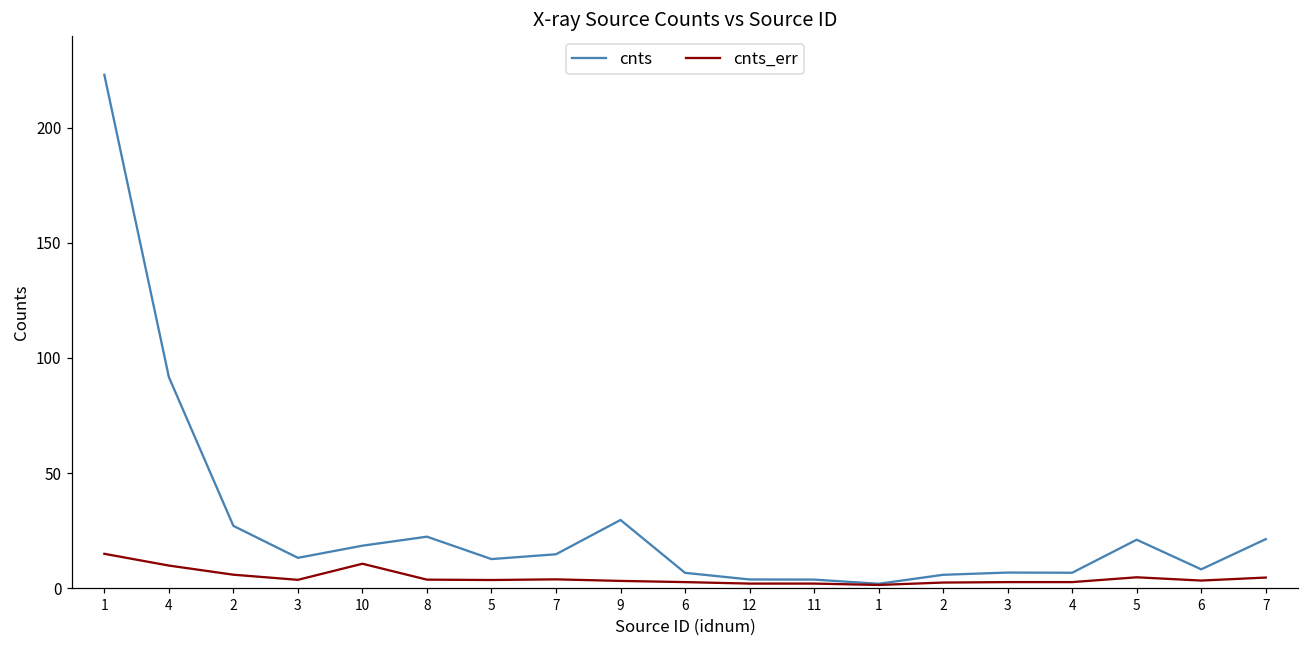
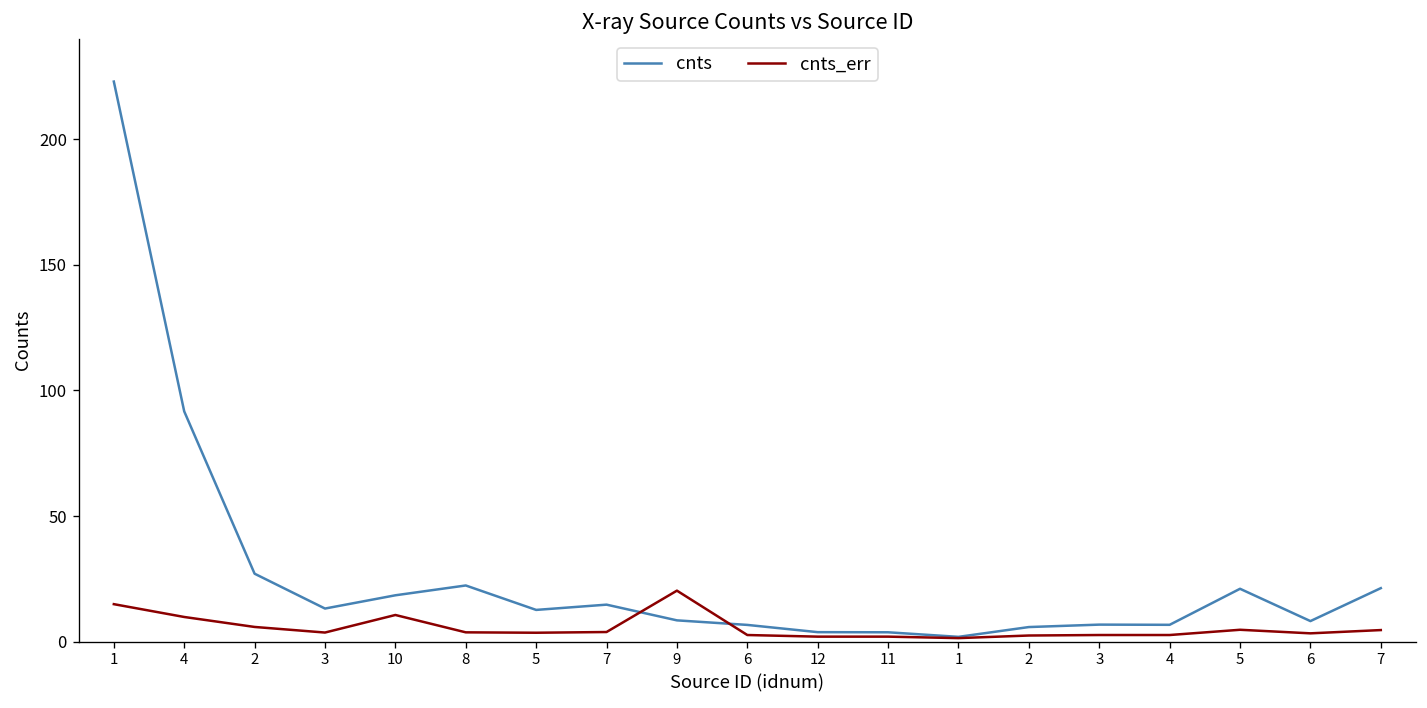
  {
    "cnts": {
      "10": 18,
      "8": 22,
-     "9": 30,
+     "9": 8,
      "12": 4,
      "11": 4
    },
    "cnts_err": {
      "10": 11,
      "8": 4,
-     "9": 3,
+     "9": 20,
      "12": 2,
      "11": 2
    }
  }
